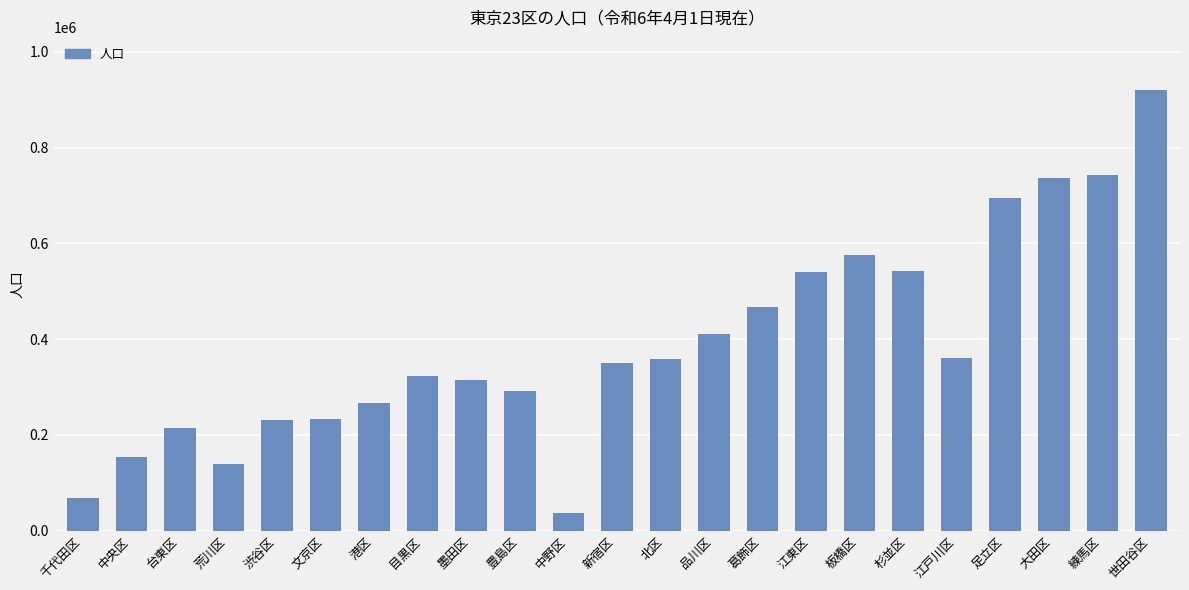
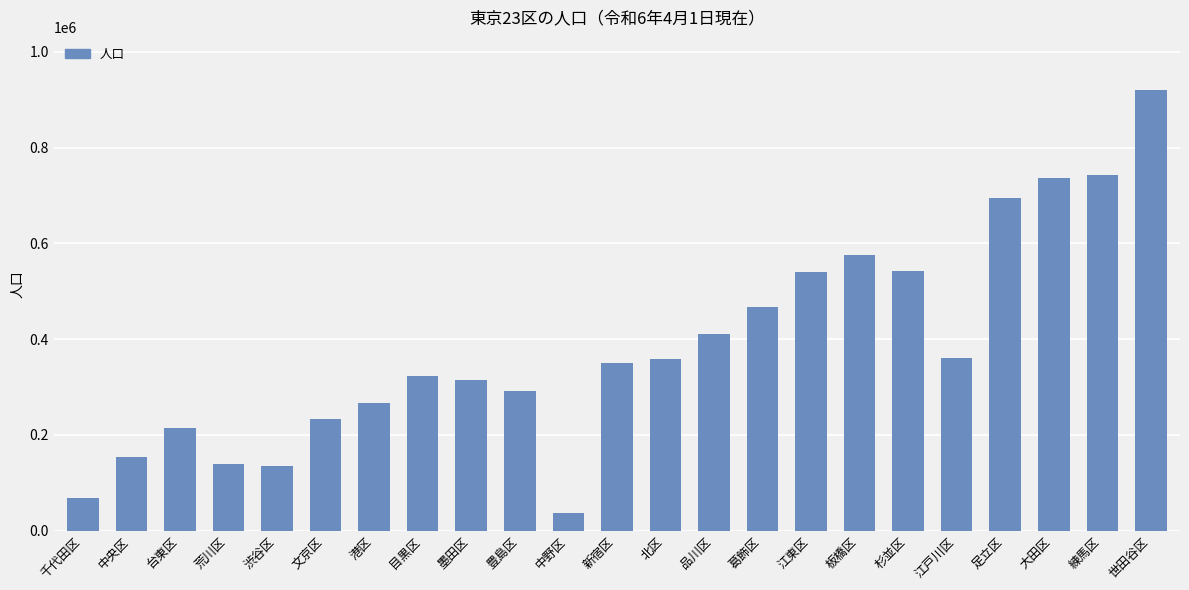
  {
    "千代田区": 70000,
    "中央区": 150000,
    "台東区": 210000,
    "荒川区": 140000,
-   "渋谷区": 230000,
+   "渋谷区": 130000,
    "文京区": 230000,
    "港区": 270000,
    "目黒区": 320000,
    "墨田区": 320000,
    "豊島区": 290000,
    "中野区": 40000,
    "新宿区": 350000,
    "北区": 360000,
    "品川区": 410000,
    "葛飾区": 470000,
    "江東区": 540000,
    "板橋区": 570000,
    "杉並区": 540000,
    "江戸川区": 360000,
    "足立区": 690000,
    "大田区": 740000,
    "練馬区": 740000,
    "世田谷区": 920000
  }
